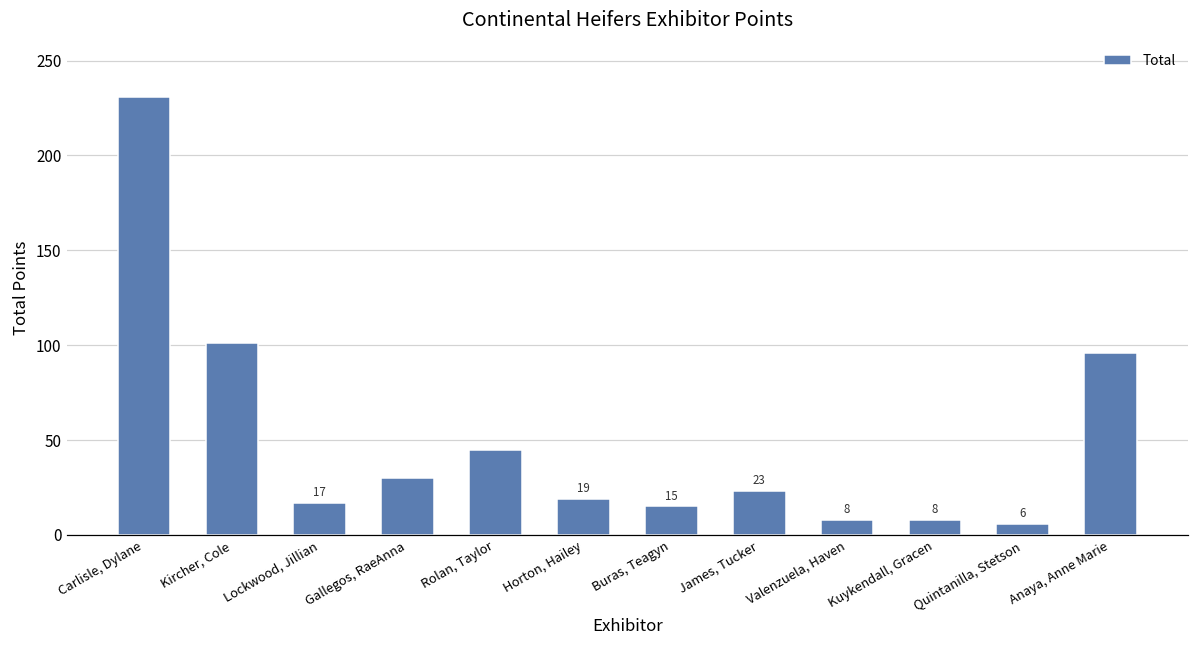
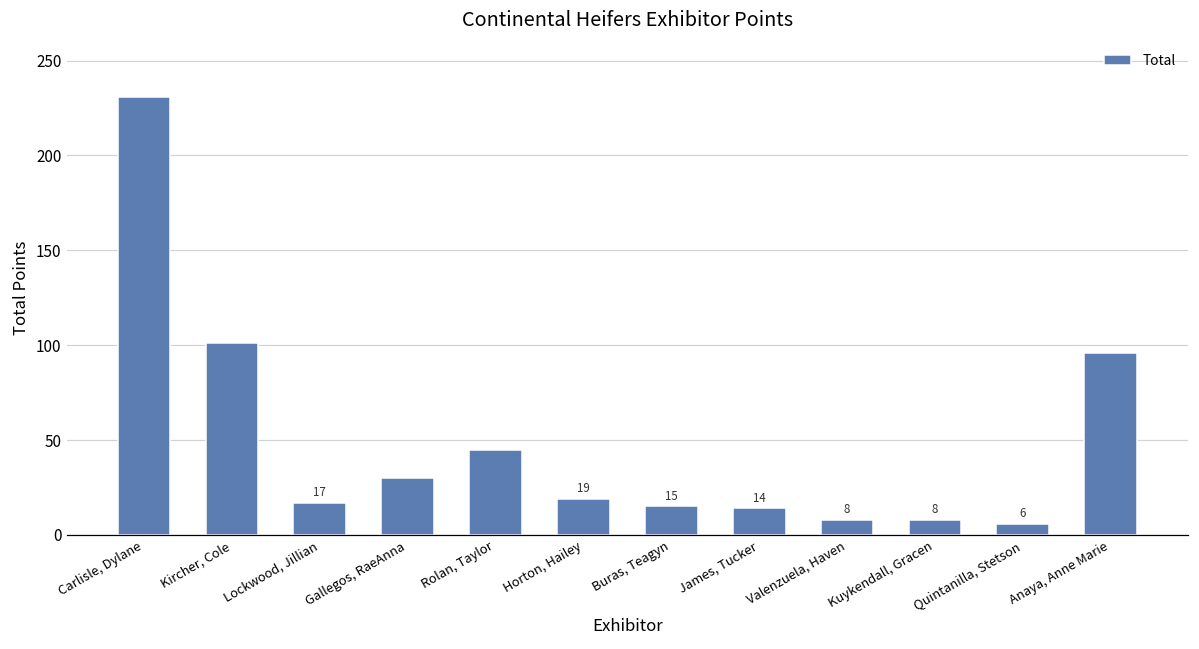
  {
    "Lockwood, Jillian": 17,
    "Horton, Hailey": 19,
    "Buras, Teagyn": 15,
-   "James, Tucker": 23,
+   "James, Tucker": 14,
    "Valenzuela, Haven": 8,
    "Kuykendall, Gracen": 8,
    "Quintanilla, Stetson": 6
  }
